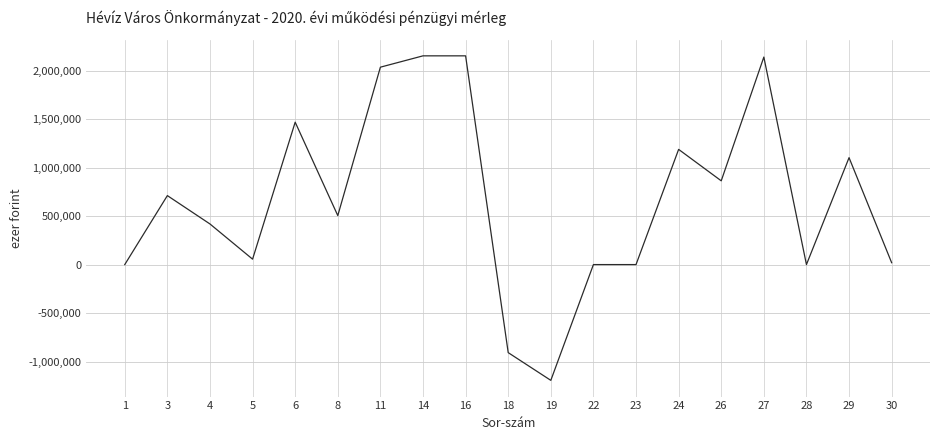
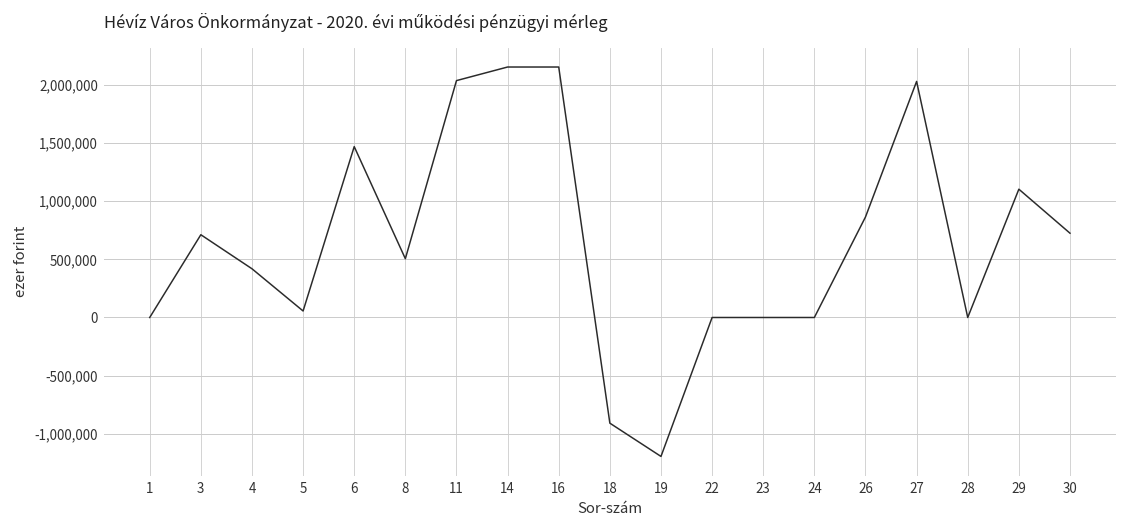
  {
    "1": "0",
    "3": "700,000",
    "4": "400,000",
    "5": "100,000",
    "6": "1,500,000",
    "8": "500,000",
    "11": "2,000,000",
    "14": "2,200,000",
    "16": "2,200,000",
    "18": "-900,000",
    "19": "-1,200,000",
    "22": "0",
    "23": "0",
-   "24": "1,200,000",
+   "24": "0",
    "26": "900,000",
-   "27": "2,100,000",
+   "27": "2,000,000",
    "28": "0",
    "29": "1,100,000",
-   "30": "0"
+   "30": "700,000"
  }
